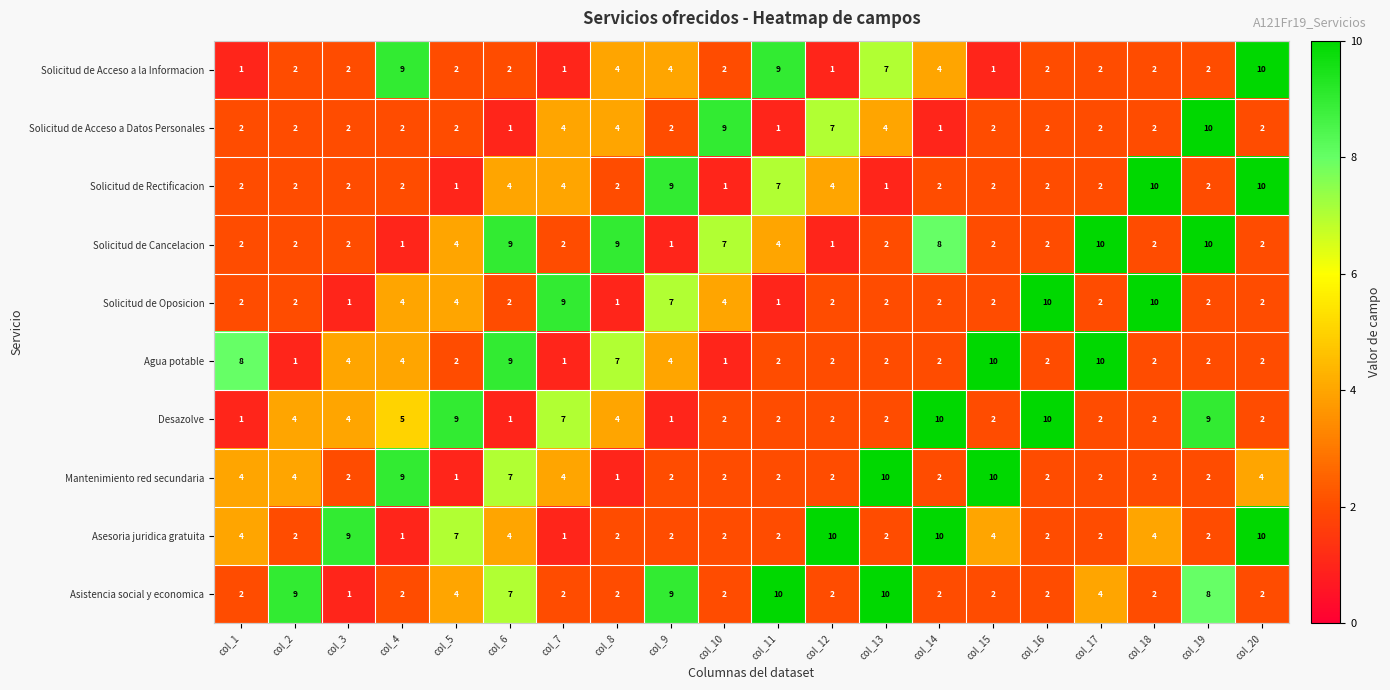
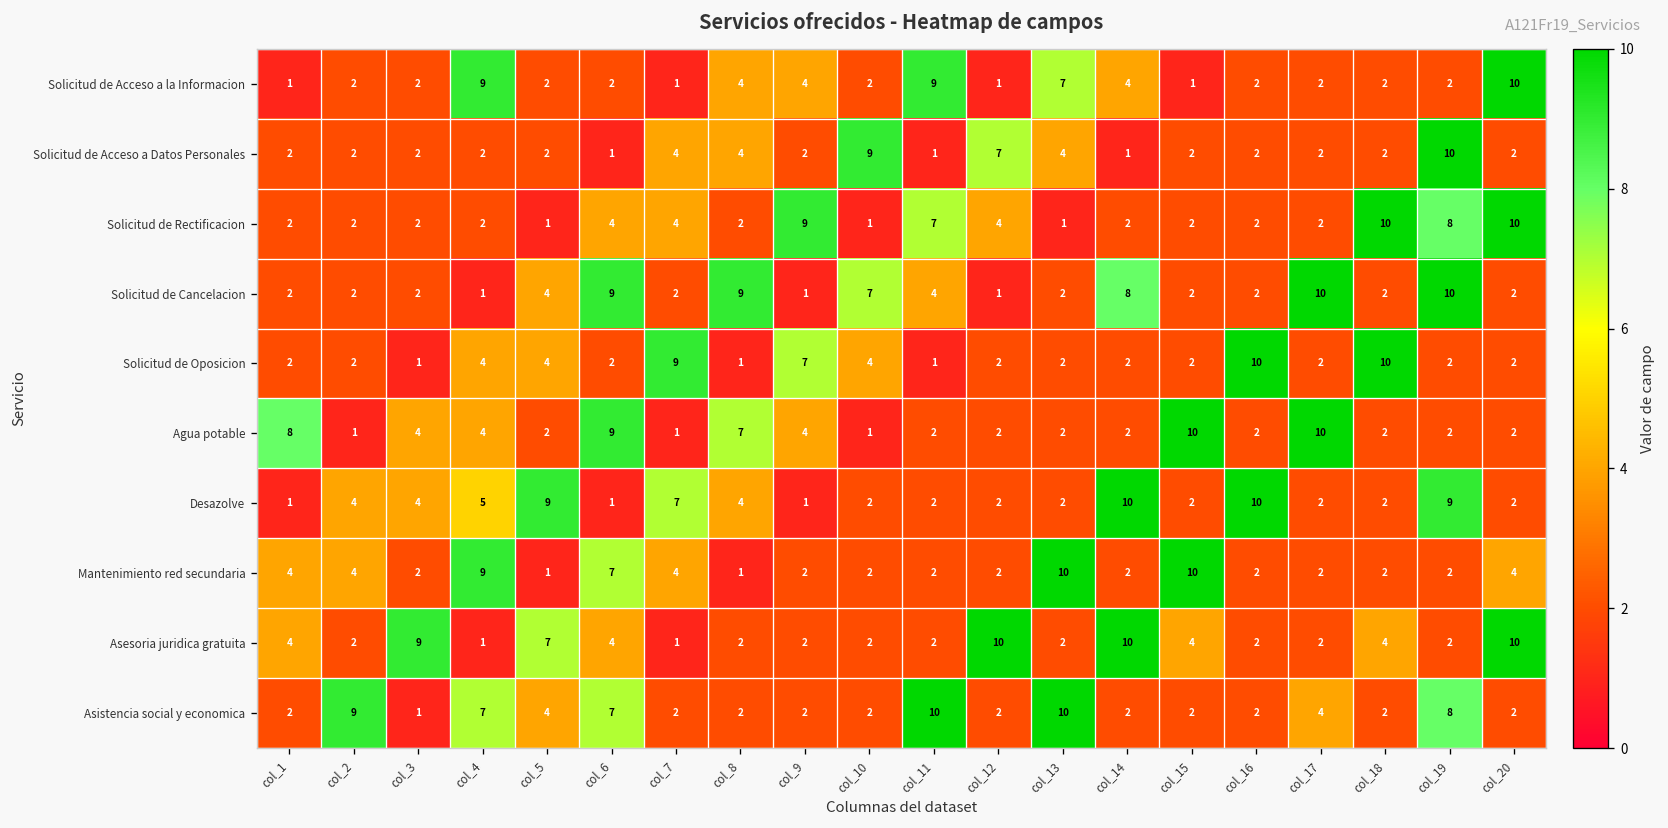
  {
    "Solicitud de Acceso a la Informacion": {
      "col_1": 1,
      "col_2": 2,
      "col_3": 2,
      "col_4": 9,
      "col_5": 2,
      "col_6": 2,
      "col_7": 1,
      "col_8": 4,
      "col_9": 4,
      "col_10": 2,
      "col_11": 9,
      "col_12": 1,
      "col_13": 7,
      "col_14": 4,
      "col_15": 1,
      "col_16": 2,
      "col_17": 2,
      "col_18": 2,
      "col_19": 2,
      "col_20": 10
    },
    "Solicitud de Acceso a Datos Personales": {
      "col_1": 2,
      "col_2": 2,
      "col_3": 2,
      "col_4": 2,
      "col_5": 2,
      "col_6": 1,
      "col_7": 4,
      "col_8": 4,
      "col_9": 2,
      "col_10": 9,
      "col_11": 1,
      "col_12": 7,
      "col_13": 4,
      "col_14": 1,
      "col_15": 2,
      "col_16": 2,
      "col_17": 2,
      "col_18": 2,
      "col_19": 10,
      "col_20": 2
    },
    "Solicitud de Rectificacion": {
      "col_1": 2,
      "col_2": 2,
      "col_3": 2,
      "col_4": 2,
      "col_5": 1,
      "col_6": 4,
      "col_7": 4,
      "col_8": 2,
      "col_9": 9,
      "col_10": 1,
      "col_11": 7,
      "col_12": 4,
      "col_13": 1,
      "col_14": 2,
      "col_15": 2,
      "col_16": 2,
      "col_17": 2,
      "col_18": 10,
-     "col_19": 2,
+     "col_19": 8,
      "col_20": 10
    },
    "Solicitud de Cancelacion": {
      "col_1": 2,
      "col_2": 2,
      "col_3": 2,
      "col_4": 1,
      "col_5": 4,
      "col_6": 9,
      "col_7": 2,
      "col_8": 9,
      "col_9": 1,
      "col_10": 7,
      "col_11": 4,
      "col_12": 1,
      "col_13": 2,
      "col_14": 8,
      "col_15": 2,
      "col_16": 2,
      "col_17": 10,
      "col_18": 2,
      "col_19": 10,
      "col_20": 2
    },
    "Solicitud de Oposicion": {
      "col_1": 2,
      "col_2": 2,
      "col_3": 1,
      "col_4": 4,
      "col_5": 4,
      "col_6": 2,
      "col_7": 9,
      "col_8": 1,
      "col_9": 7,
      "col_10": 4,
      "col_11": 1,
      "col_12": 2,
      "col_13": 2,
      "col_14": 2,
      "col_15": 2,
      "col_16": 10,
      "col_17": 2,
      "col_18": 10,
      "col_19": 2,
      "col_20": 2
    },
    "Agua potable": {
      "col_1": 8,
      "col_2": 1,
      "col_3": 4,
      "col_4": 4,
      "col_5": 2,
      "col_6": 9,
      "col_7": 1,
      "col_8": 7,
      "col_9": 4,
      "col_10": 1,
      "col_11": 2,
      "col_12": 2,
      "col_13": 2,
      "col_14": 2,
      "col_15": 10,
      "col_16": 2,
      "col_17": 10,
      "col_18": 2,
      "col_19": 2,
      "col_20": 2
    },
    "Desazolve": {
      "col_1": 1,
      "col_2": 4,
      "col_3": 4,
      "col_4": 5,
      "col_5": 9,
      "col_6": 1,
      "col_7": 7,
      "col_8": 4,
      "col_9": 1,
      "col_10": 2,
      "col_11": 2,
      "col_12": 2,
      "col_13": 2,
      "col_14": 10,
      "col_15": 2,
      "col_16": 10,
      "col_17": 2,
      "col_18": 2,
      "col_19": 9,
      "col_20": 2
    },
    "Mantenimiento red secundaria": {
      "col_1": 4,
      "col_2": 4,
      "col_3": 2,
      "col_4": 9,
      "col_5": 1,
      "col_6": 7,
      "col_7": 4,
      "col_8": 1,
      "col_9": 2,
      "col_10": 2,
      "col_11": 2,
      "col_12": 2,
      "col_13": 10,
      "col_14": 2,
      "col_15": 10,
      "col_16": 2,
      "col_17": 2,
      "col_18": 2,
      "col_19": 2,
      "col_20": 4
    },
    "Asesoria juridica gratuita": {
      "col_1": 4,
      "col_2": 2,
      "col_3": 9,
      "col_4": 1,
      "col_5": 7,
      "col_6": 4,
      "col_7": 1,
      "col_8": 2,
      "col_9": 2,
      "col_10": 2,
      "col_11": 2,
      "col_12": 10,
      "col_13": 2,
      "col_14": 10,
      "col_15": 4,
      "col_16": 2,
      "col_17": 2,
      "col_18": 4,
      "col_19": 2,
      "col_20": 10
    },
    "Asistencia social y economica": {
      "col_1": 2,
      "col_2": 9,
      "col_3": 1,
-     "col_4": 2,
+     "col_4": 7,
      "col_5": 4,
      "col_6": 7,
      "col_7": 2,
      "col_8": 2,
-     "col_9": 9,
+     "col_9": 2,
      "col_10": 2,
      "col_11": 10,
      "col_12": 2,
      "col_13": 10,
      "col_14": 2,
      "col_15": 2,
      "col_16": 2,
      "col_17": 4,
      "col_18": 2,
      "col_19": 8,
      "col_20": 2
    }
  }
